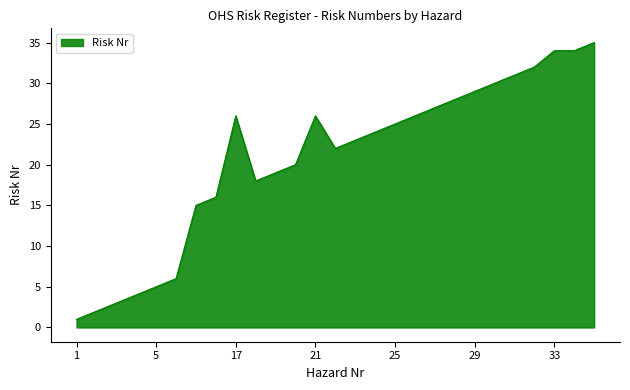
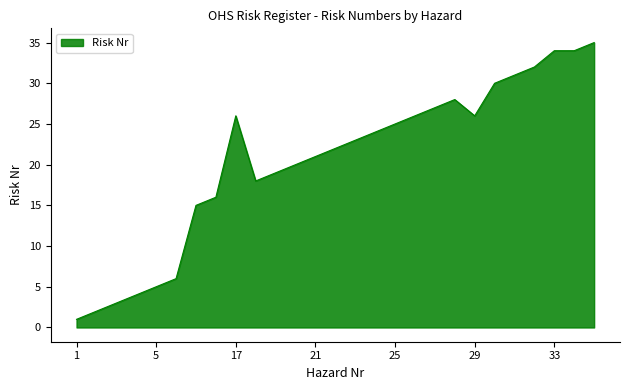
  {
    "1": 1,
    "5": 5,
    "17": 26,
-   "21": 26,
+   "21": 21,
    "25": 25,
-   "29": 29,
+   "29": 26,
    "33": 34
  }
